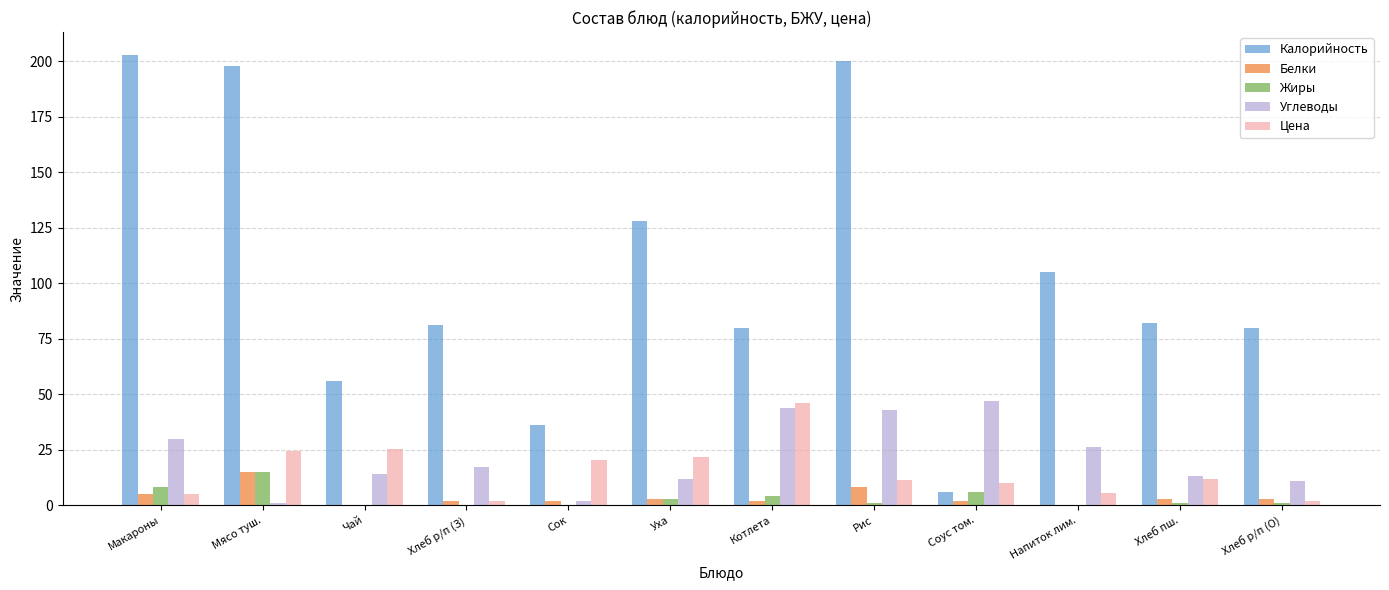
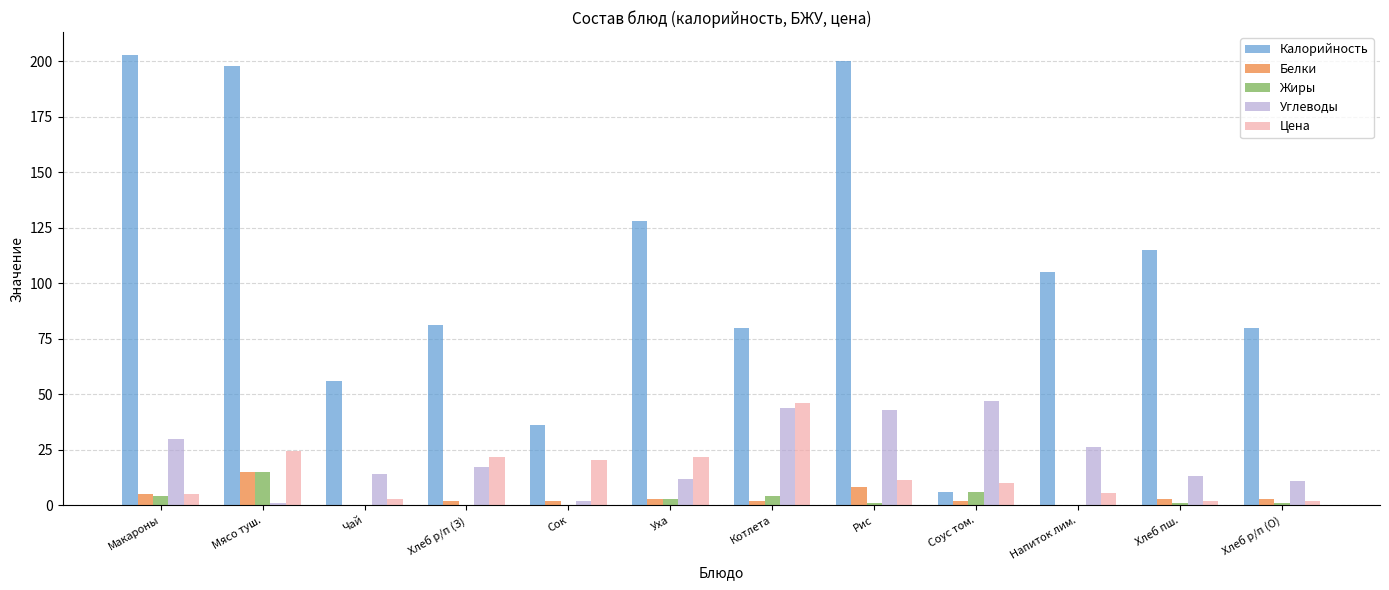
  {
    "Калорийность": {
      "Макароны": 203,
      "Мясо туш.": 198,
      "Чай": 56,
      "Хлеб р/п (З)": 81,
      "Сок": 36,
      "Уха": 128,
      "Котлета": 80,
      "Рис": 200,
      "Соус том.": 6,
      "Напиток лим.": 105,
-     "Хлеб пш.": 82,
+     "Хлеб пш.": 115,
      "Хлеб р/п (О)": 80
    },
    "Белки": {
      "Макароны": 5,
      "Мясо туш.": 15,
      "Чай": 0,
      "Хлеб р/п (З)": 2,
      "Сок": 2,
      "Уха": 3,
      "Котлета": 2,
      "Рис": 8,
      "Соус том.": 2,
      "Напиток лим.": 0,
      "Хлеб пш.": 3,
      "Хлеб р/п (О)": 3
    },
    "Жиры": {
-     "Макароны": 8,
+     "Макароны": 4,
      "Мясо туш.": 15,
      "Чай": 0,
      "Хлеб р/п (З)": 0,
      "Сок": 0,
      "Уха": 3,
      "Котлета": 4,
      "Соус том.": 6,
      "Напиток лим.": 0
    },
    "Углеводы": {
      "Макароны": 30,
      "Чай": 14,
      "Хлеб р/п (З)": 17,
      "Сок": 2,
      "Уха": 12,
      "Котлета": 44,
      "Рис": 43,
      "Соус том.": 47,
      "Напиток лим.": 26,
      "Хлеб пш.": 13,
      "Хлеб р/п (О)": 11
    },
    "Цена": {
      "Макароны": 5,
      "Мясо туш.": 24,
-     "Чай": 25,
-     "Хлеб р/п (З)": 2,
+     "Чай": 3,
+     "Хлеб р/п (З)": 22,
      "Сок": 20,
      "Уха": 22,
      "Котлета": 46,
      "Рис": 11,
      "Соус том.": 10,
      "Напиток лим.": 5,
-     "Хлеб пш.": 12,
+     "Хлеб пш.": 2,
      "Хлеб р/п (О)": 2
    }
  }
